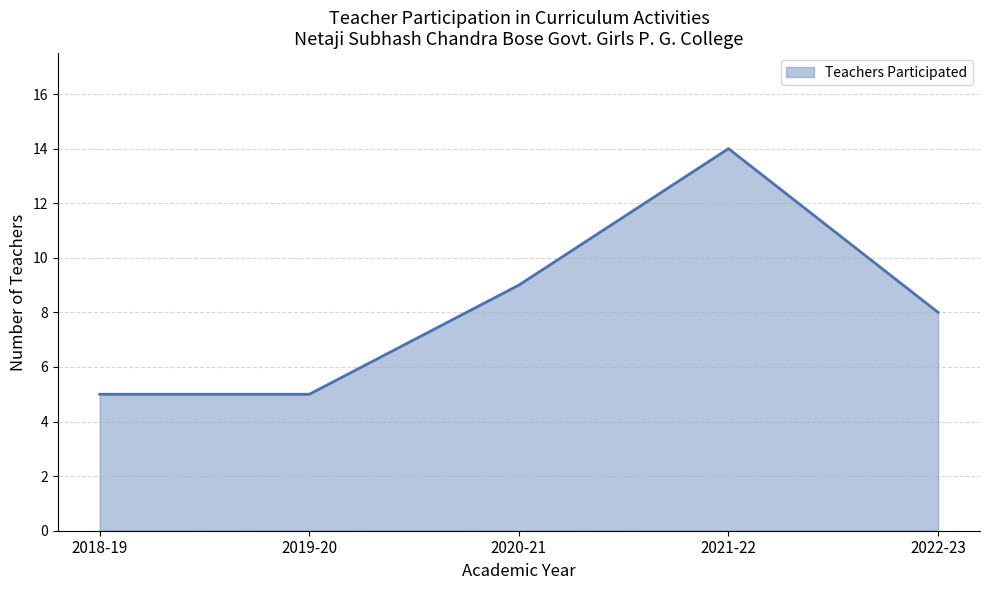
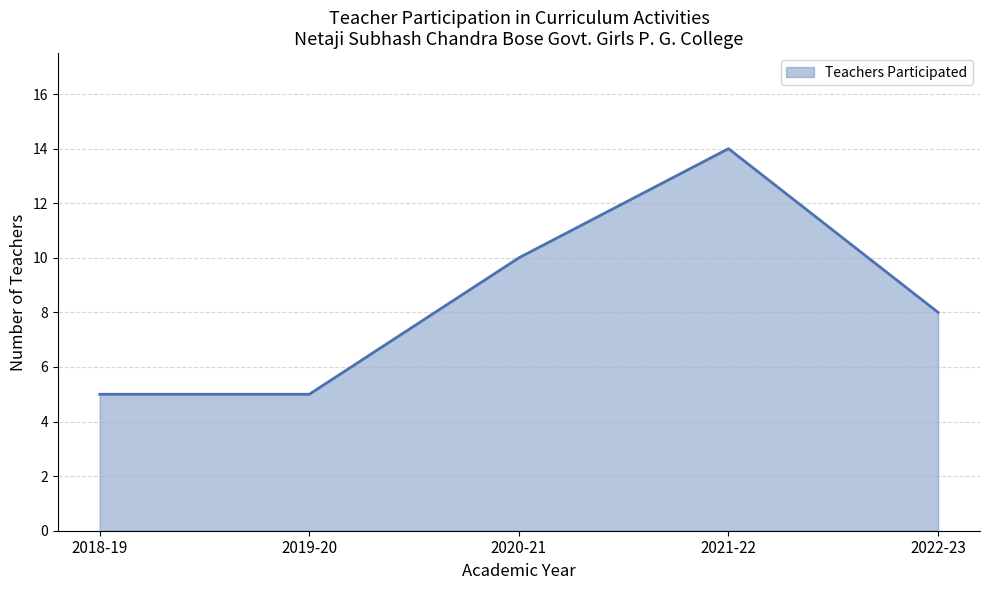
  {
    "2018-19": 5,
    "2019-20": 5,
-   "2020-21": 9,
+   "2020-21": 10,
    "2021-22": 14,
    "2022-23": 8
  }
